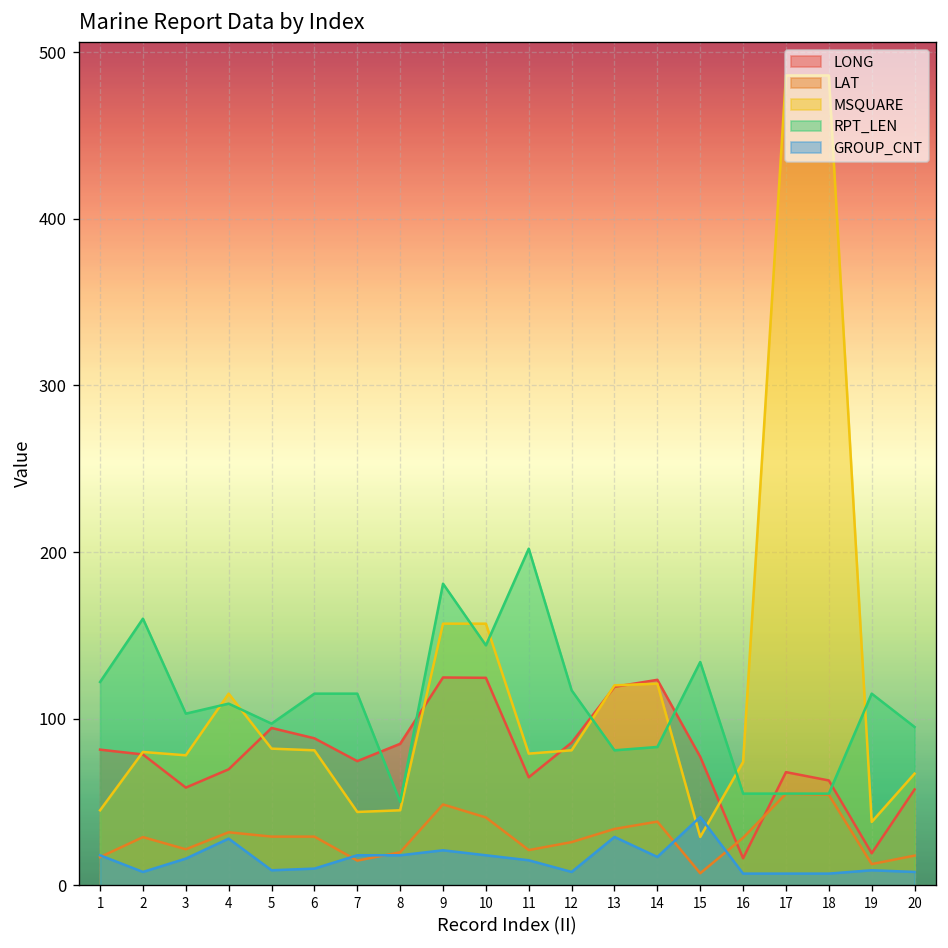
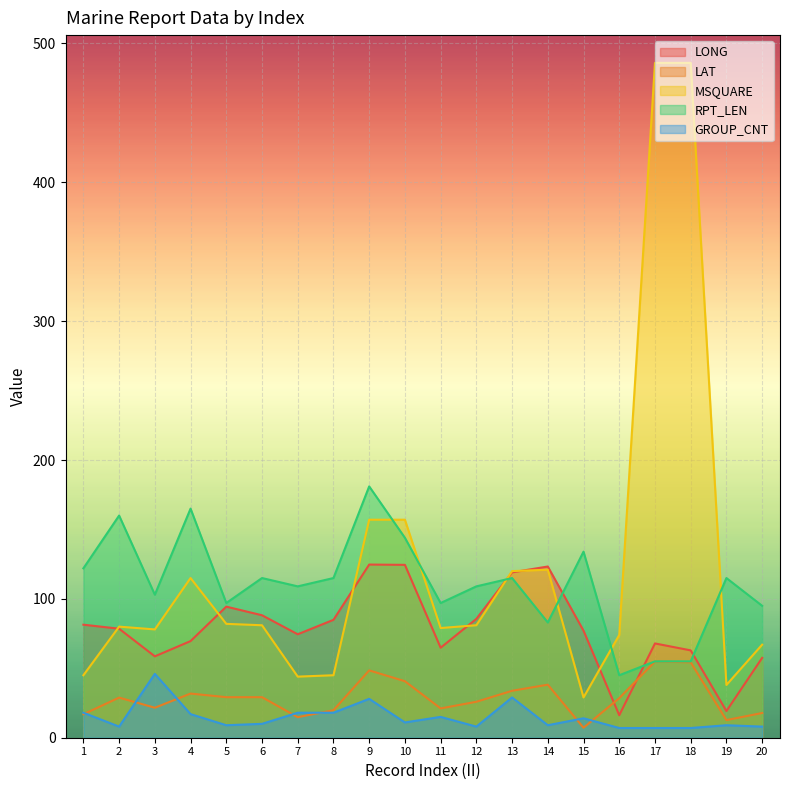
  {
    "RPT_LEN": {
      "1": 122,
      "2": 160,
      "3": 103,
-     "4": 109,
+     "4": 165,
      "5": 97,
      "6": 115,
-     "7": 115,
-     "8": 50,
+     "7": 109,
+     "8": 115,
      "9": 181,
      "10": 144,
-     "11": 202,
-     "12": 117,
-     "13": 81,
+     "11": 97,
+     "12": 109,
+     "13": 115,
      "14": 83,
      "15": 134,
-     "16": 55,
+     "16": 45,
      "19": 115,
      "20": 95
    },
    "GROUP_CNT": {
      "2": 8,
-     "3": 16,
-     "4": 28,
+     "3": 46,
+     "4": 17,
      "5": 9,
      "6": 10,
      "7": 18,
-     "9": 21,
-     "10": 18,
+     "9": 28,
+     "10": 11,
      "11": 15,
      "12": 8,
      "13": 29,
-     "14": 17,
-     "15": 41,
+     "14": 9,
+     "15": 14,
      "16": 7,
      "17": 7,
      "18": 7,
      "19": 9,
      "20": 8
    }
  }
